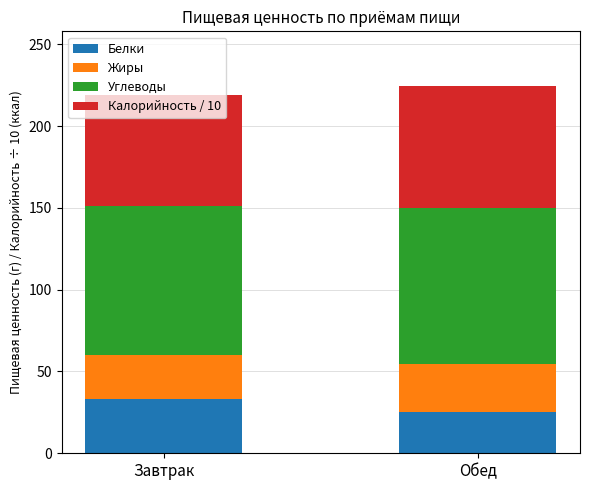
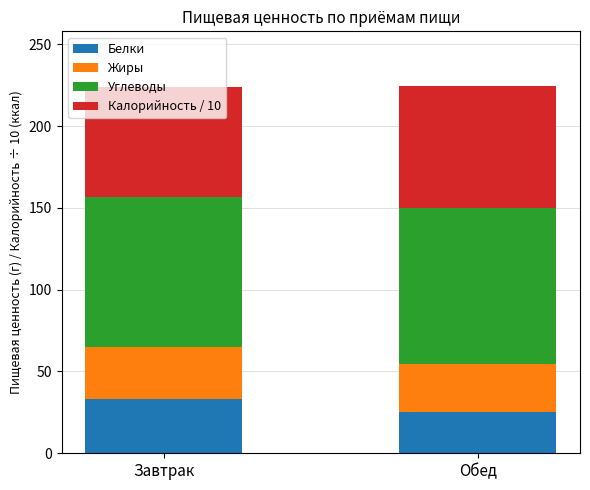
  {
    "Белки": {
      "Завтрак": 33,
      "Обед": 25
    },
    "Жиры": {
-     "Завтрак": 27,
+     "Завтрак": 32,
      "Обед": 29
    },
    "Углеводы": {
      "Завтрак": 91,
      "Обед": 95
    },
    "Калорийность / 10": {
      "Обед": 74
    }
  }
